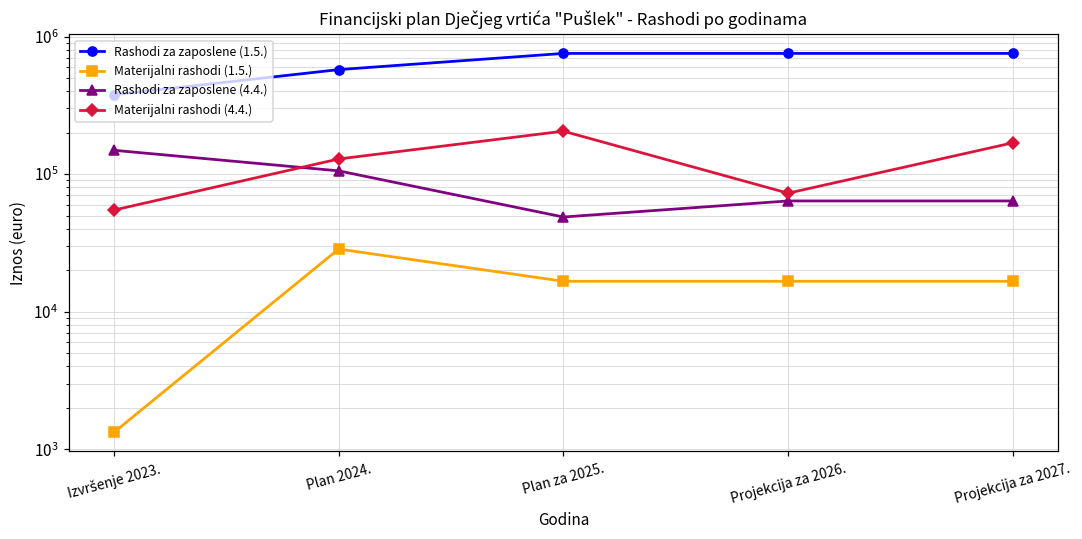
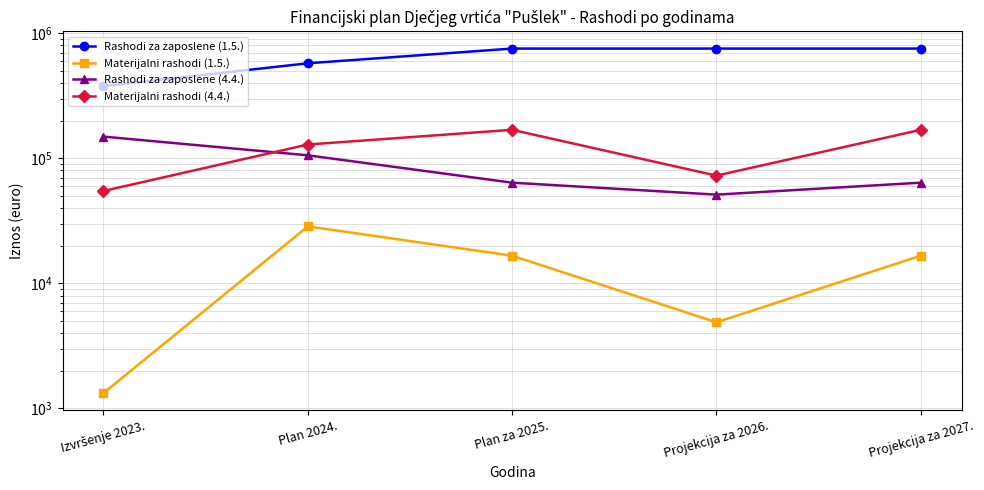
  {
    "Rashodi za zaposlene (1.5.)": {
      "Plan 2024.": 600000,
      "Plan za 2025.": 800000,
      "Projekcija za 2026.": 800000,
      "Projekcija za 2027.": 800000
    },
    "Materijalni rashodi (1.5.)": {
      "Izvršenje 2023.": 1300,
      "Plan 2024.": 29000,
      "Plan za 2025.": 17000,
-     "Projekcija za 2026.": 17000,
+     "Projekcija za 2026.": 4900,
      "Projekcija za 2027.": 17000
    },
    "Rashodi za zaposlene (4.4.)": {
      "Izvršenje 2023.": 150000,
      "Plan 2024.": 110000,
-     "Plan za 2025.": 49000,
-     "Projekcija za 2026.": 60000,
+     "Plan za 2025.": 60000,
+     "Projekcija za 2026.": 51000,
      "Projekcija za 2027.": 60000
    },
    "Materijalni rashodi (4.4.)": {
      "Izvršenje 2023.": 50000,
      "Plan 2024.": 130000,
-     "Plan za 2025.": 210000,
+     "Plan za 2025.": 170000,
      "Projekcija za 2026.": 70000,
      "Projekcija za 2027.": 170000
    }
  }
